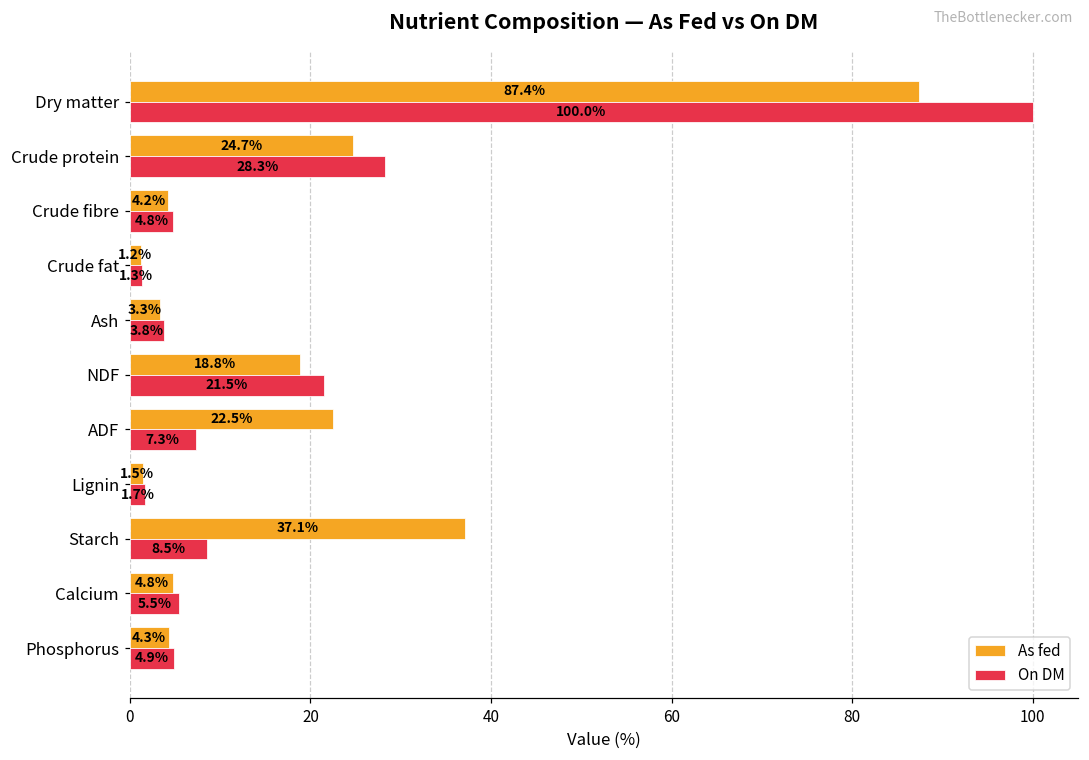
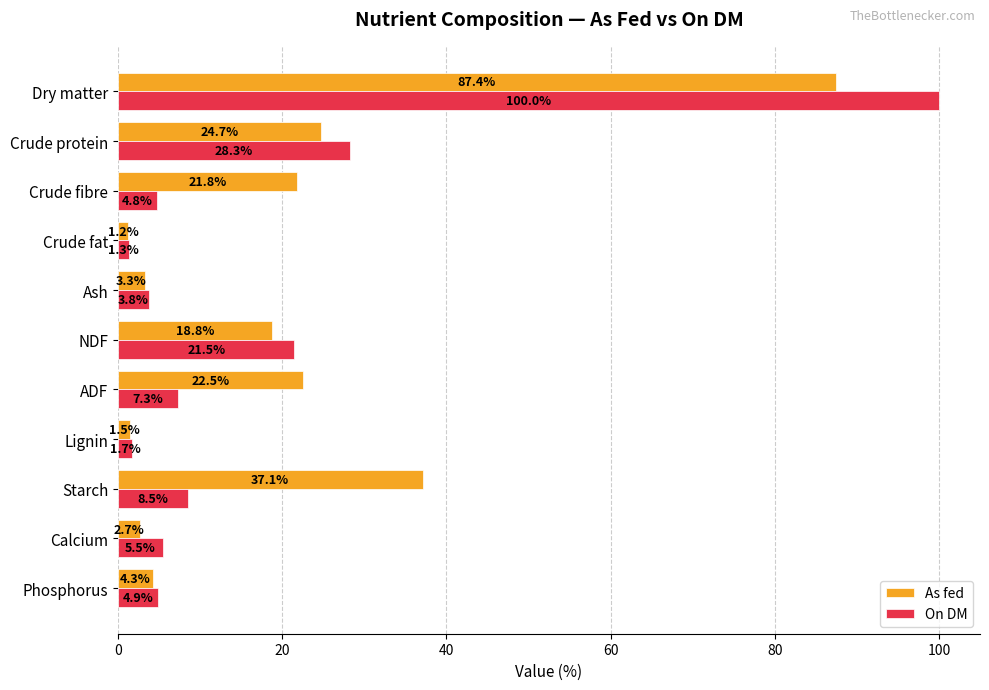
  {
    "As fed": {
      "Dry matter": "87.4%",
      "Crude protein": "24.7%",
-     "Crude fibre": "4.2%",
+     "Crude fibre": "21.8%",
      "Crude fat": "1.2%",
      "Ash": "3.3%",
      "NDF": "18.8%",
      "ADF": "22.5%",
      "Lignin": "1.5%",
      "Starch": "37.1%",
-     "Calcium": "4.8%",
+     "Calcium": "2.7%",
      "Phosphorus": "4.3%"
    },
    "On DM": {
      "Dry matter": "100.0%",
      "Crude protein": "28.3%",
      "Crude fibre": "4.8%",
      "Crude fat": "1.3%",
      "Ash": "3.8%",
      "NDF": "21.5%",
      "ADF": "7.3%",
      "Lignin": "1.7%",
      "Starch": "8.5%",
      "Calcium": "5.5%",
      "Phosphorus": "4.9%"
    }
  }
